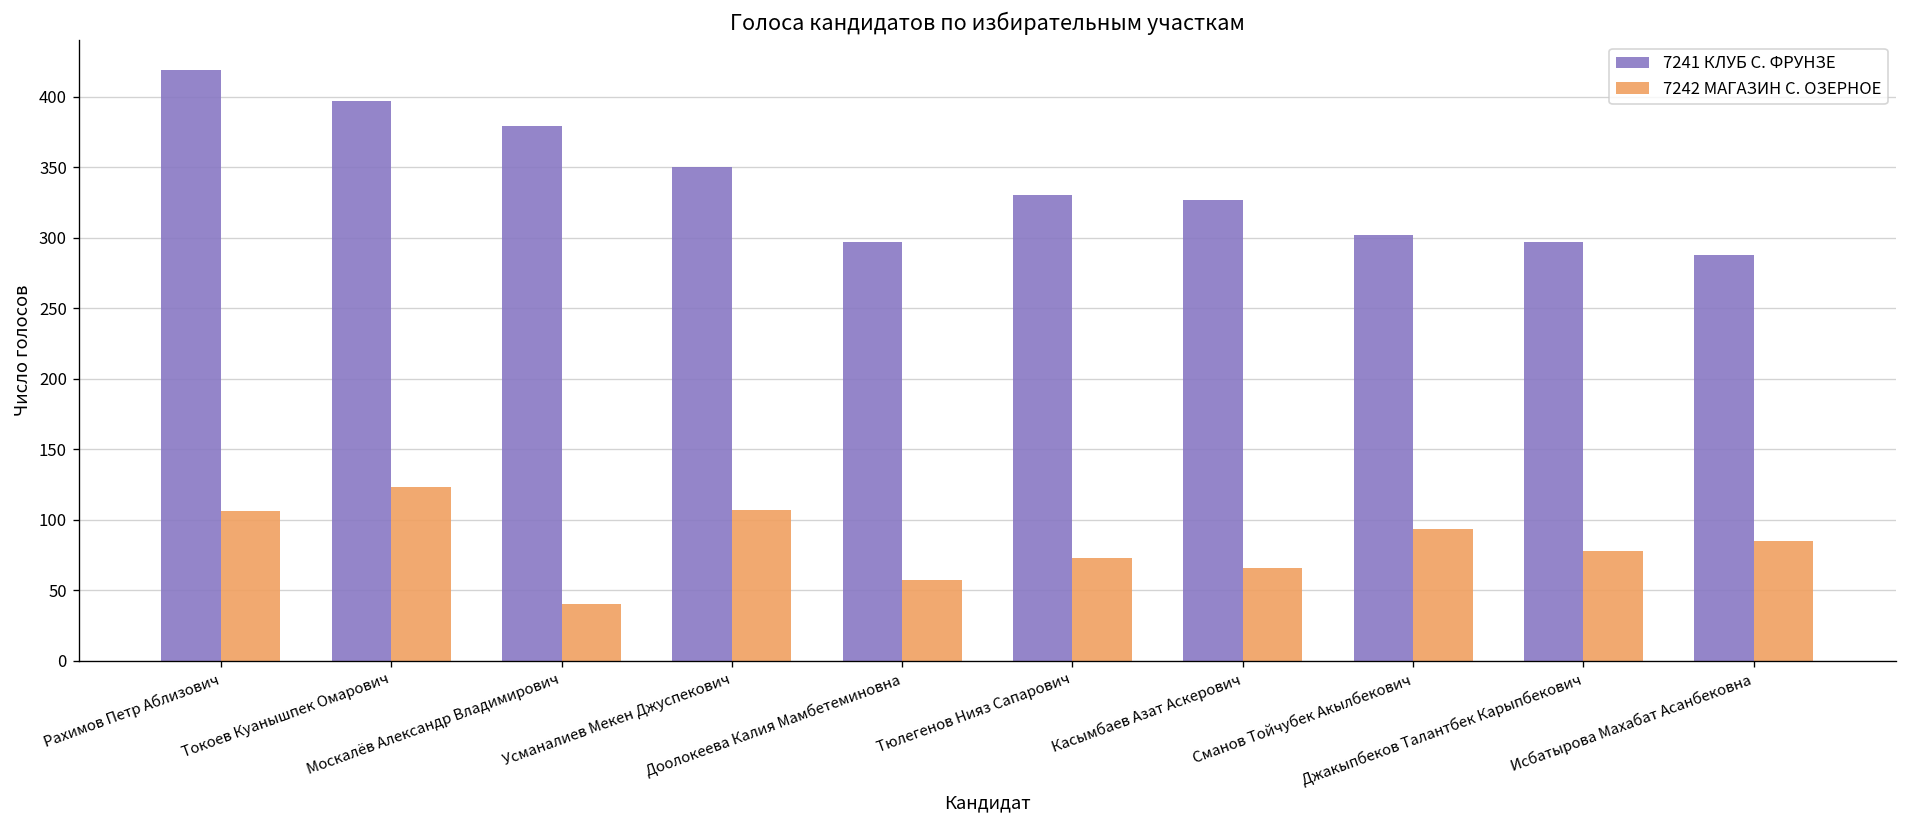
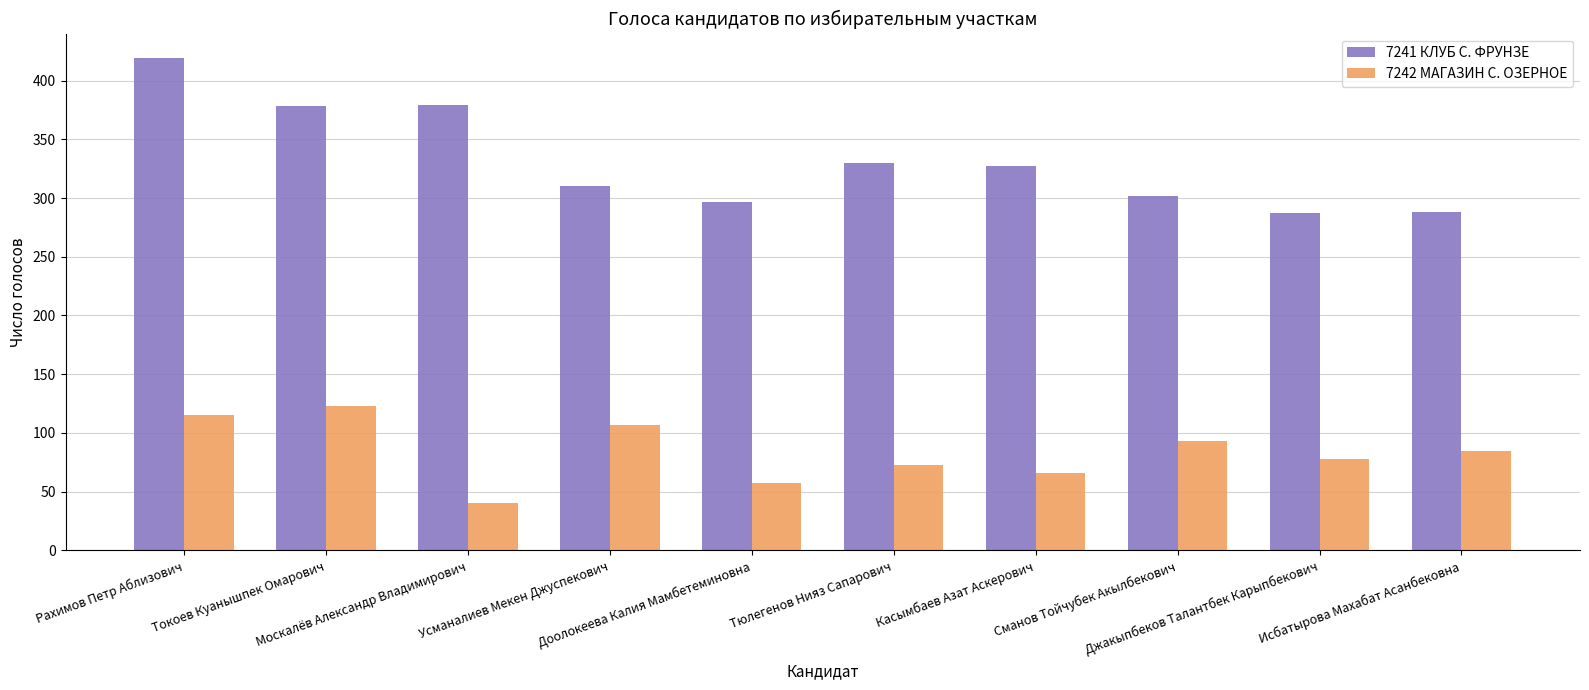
  {
    "7241 КЛУБ С. ФРУНЗЕ": {
      "Рахимов Петр Аблизович": 419,
-     "Токоев Куанышпек Омарович": 397,
+     "Токоев Куанышпек Омарович": 378,
      "Москалёв Александр Владимирович": 379,
-     "Усманалиев Мекен Джуспекович": 350,
+     "Усманалиев Мекен Джуспекович": 310,
      "Доолокеева Калия Мамбетеминовна": 297,
      "Тюлегенов Нияз Сапарович": 330,
      "Касымбаев Азат Аскерович": 327,
      "Сманов Тойчубек Акылбекович": 302,
-     "Джакыпбеков Талантбек Карыпбекович": 297,
+     "Джакыпбеков Талантбек Карыпбекович": 287,
      "Исбатырова Махабат Асанбековна": 288
    },
    "7242 МАГАЗИН С. ОЗЕРНОЕ": {
-     "Рахимов Петр Аблизович": 106,
+     "Рахимов Петр Аблизович": 115,
      "Токоев Куанышпек Омарович": 123,
      "Москалёв Александр Владимирович": 40,
      "Усманалиев Мекен Джуспекович": 107,
      "Доолокеева Калия Мамбетеминовна": 57,
      "Тюлегенов Нияз Сапарович": 73,
      "Касымбаев Азат Аскерович": 66,
      "Сманов Тойчубек Акылбекович": 93,
      "Джакыпбеков Талантбек Карыпбекович": 78,
      "Исбатырова Махабат Асанбековна": 85
    }
  }
